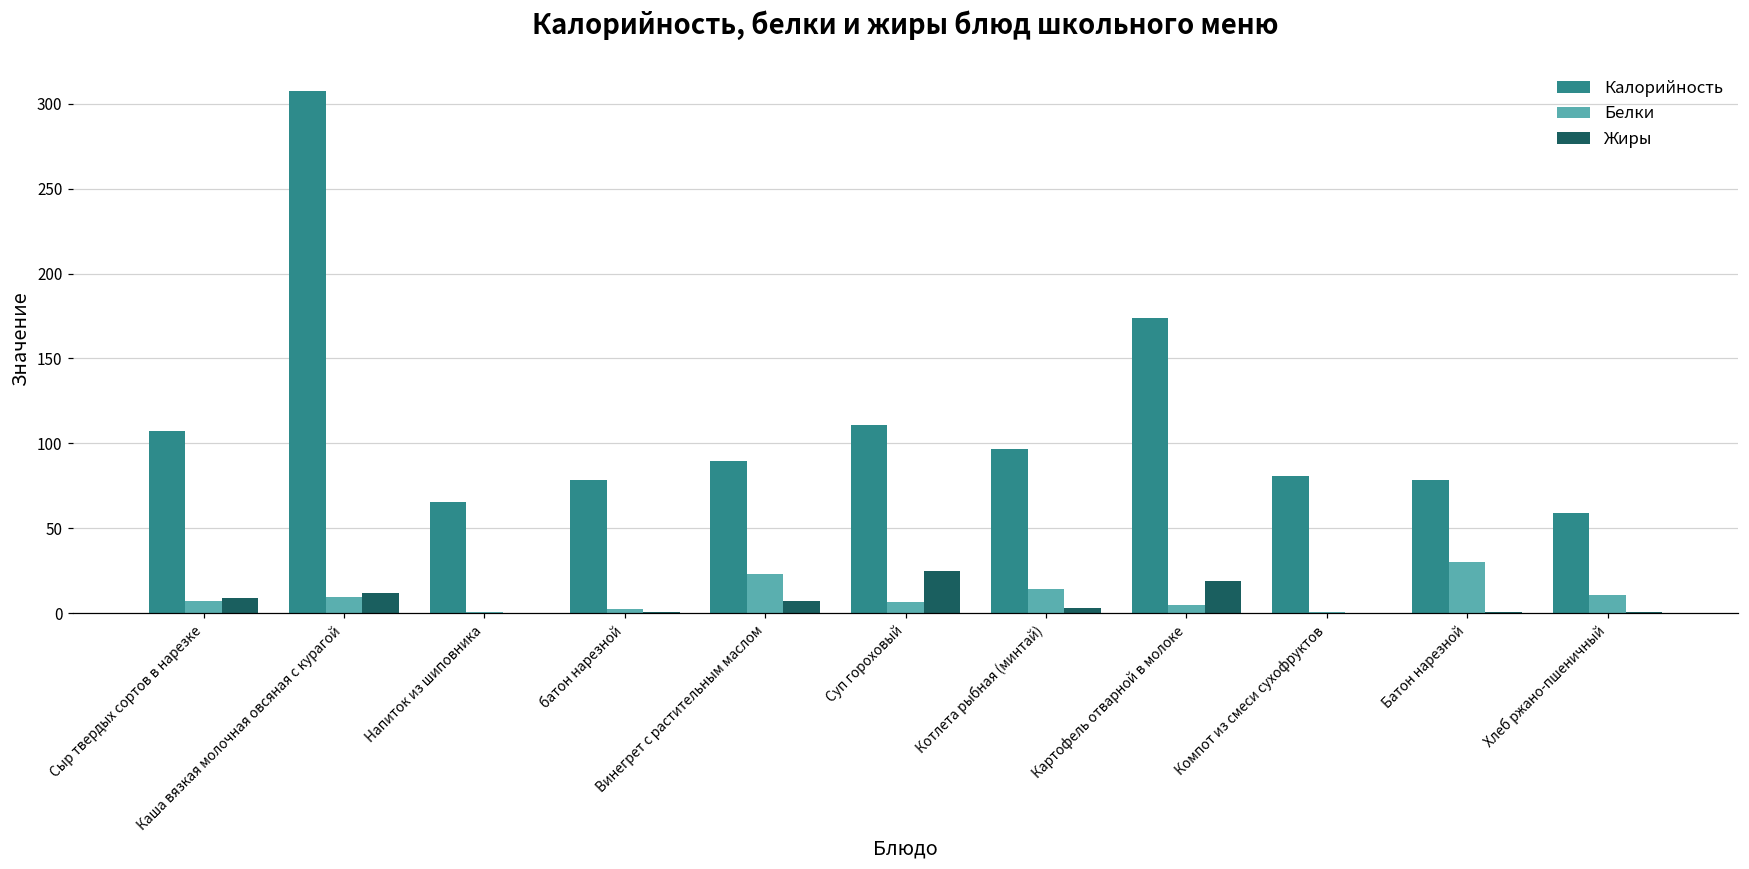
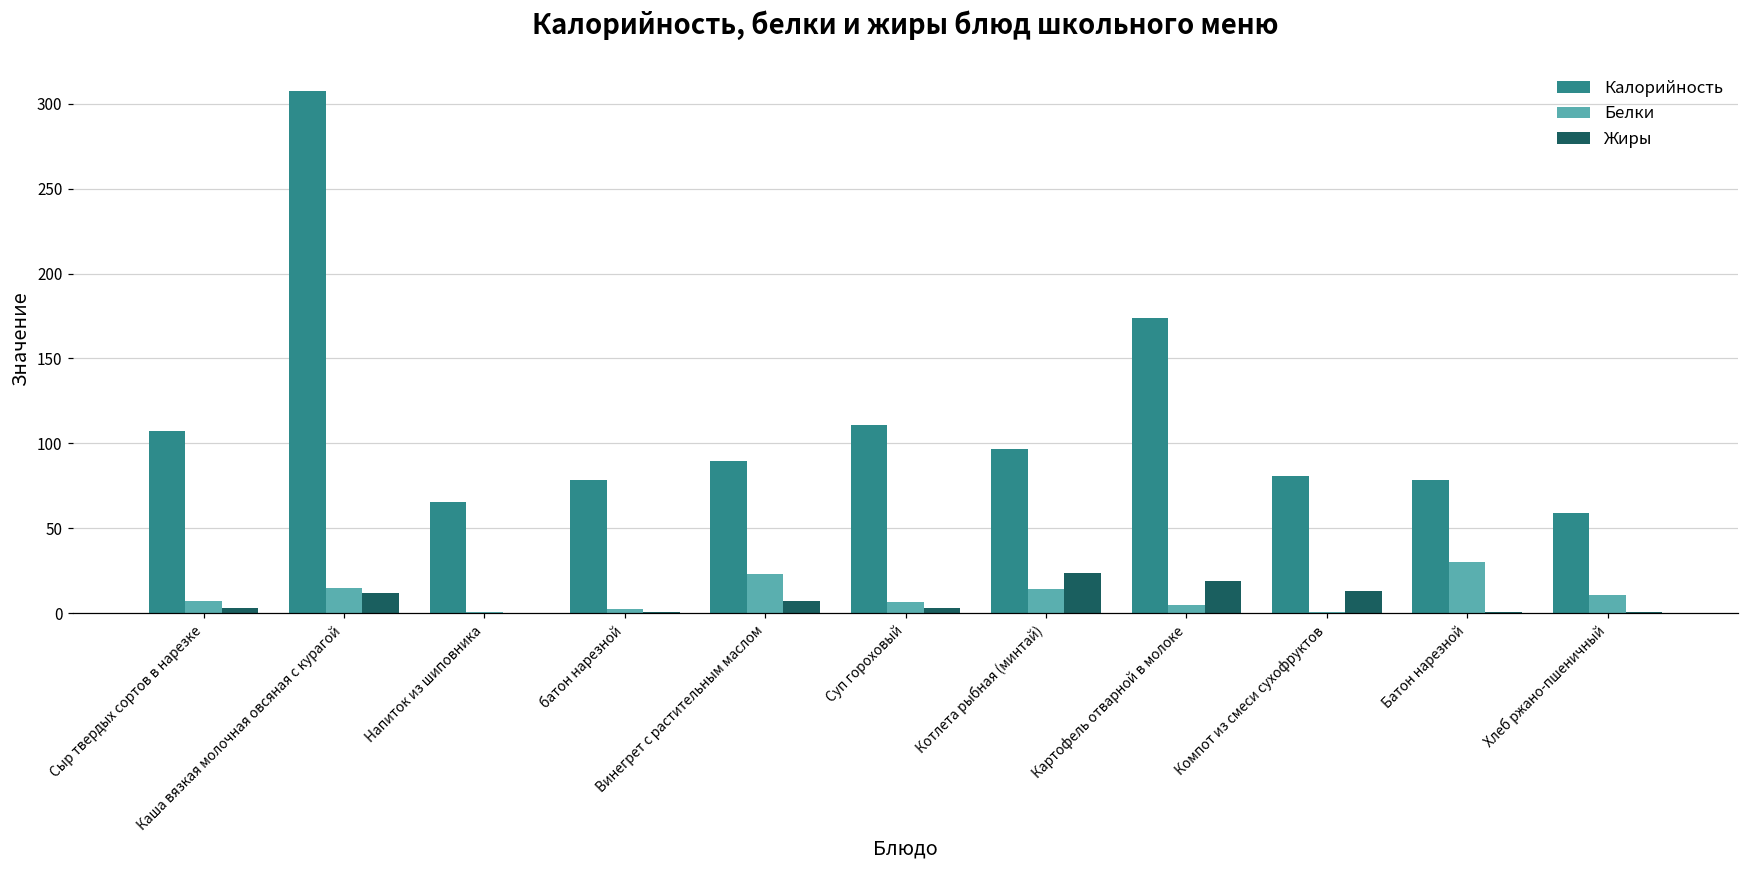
  {
    "Калорийность": {
      "Сыр твердых сортов в нарезке": 108,
      "Каша вязкая молочная овсяная с курагой": 308,
      "Напиток из шиповника": 65,
      "батон нарезной": 79,
      "Винегрет с растительным маслом": 90,
      "Суп гороховый": 111,
      "Котлета рыбная (минтай)": 97,
      "Картофель отварной в молоке": 174,
      "Компот из смеси сухофруктов": 81,
      "Батон нарезной": 79,
      "Хлеб ржано-пшеничный": 59
    },
    "Белки": {
      "Сыр твердых сортов в нарезке": 7,
-     "Каша вязкая молочная овсяная с курагой": 10,
+     "Каша вязкая молочная овсяная с курагой": 15,
      "батон нарезной": 2,
      "Винегрет с растительным маслом": 23,
      "Суп гороховый": 7,
      "Котлета рыбная (минтай)": 14,
      "Картофель отварной в молоке": 5,
      "Батон нарезной": 30,
      "Хлеб ржано-пшеничный": 11
    },
    "Жиры": {
-     "Сыр твердых сортов в нарезке": 9,
+     "Сыр твердых сортов в нарезке": 3,
      "Каша вязкая молочная овсяная с курагой": 12,
      "Винегрет с растительным маслом": 7,
-     "Суп гороховый": 25,
-     "Котлета рыбная (минтай)": 3,
+     "Суп гороховый": 3,
+     "Котлета рыбная (минтай)": 24,
      "Картофель отварной в молоке": 19,
-     "Компот из смеси сухофруктов": 0
+     "Компот из смеси сухофруктов": 13
    }
  }
